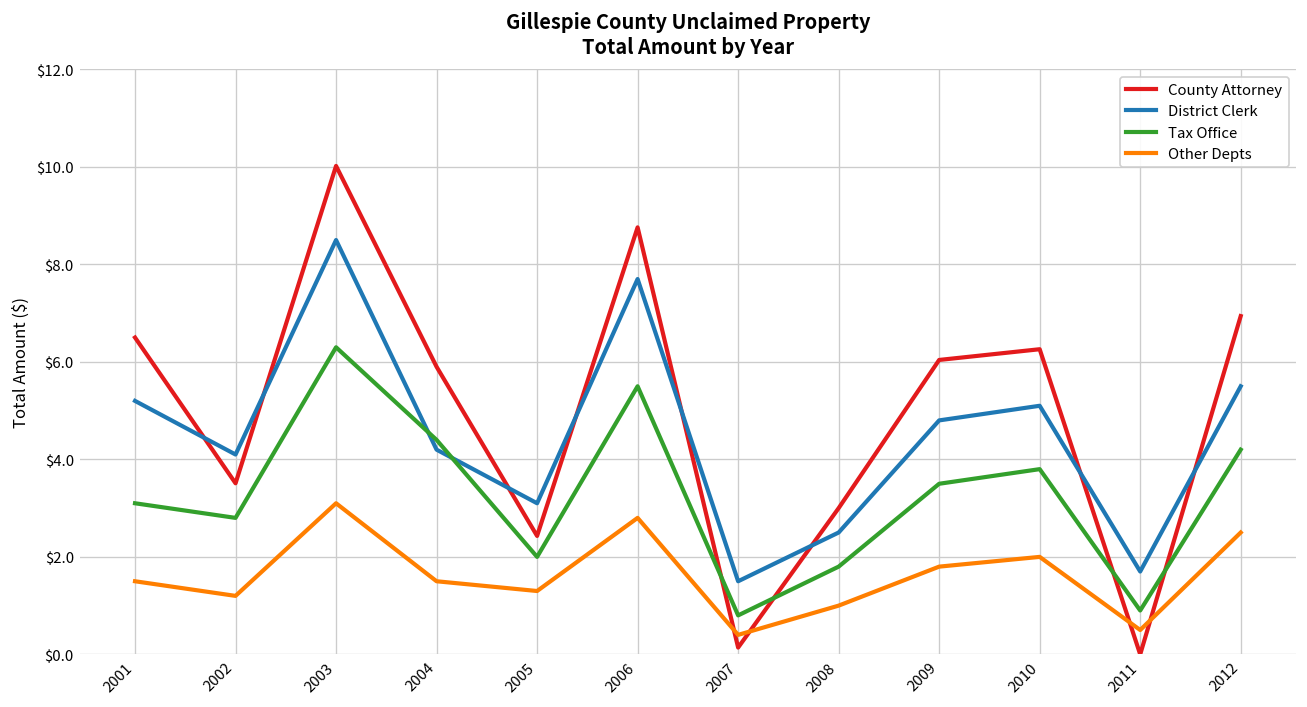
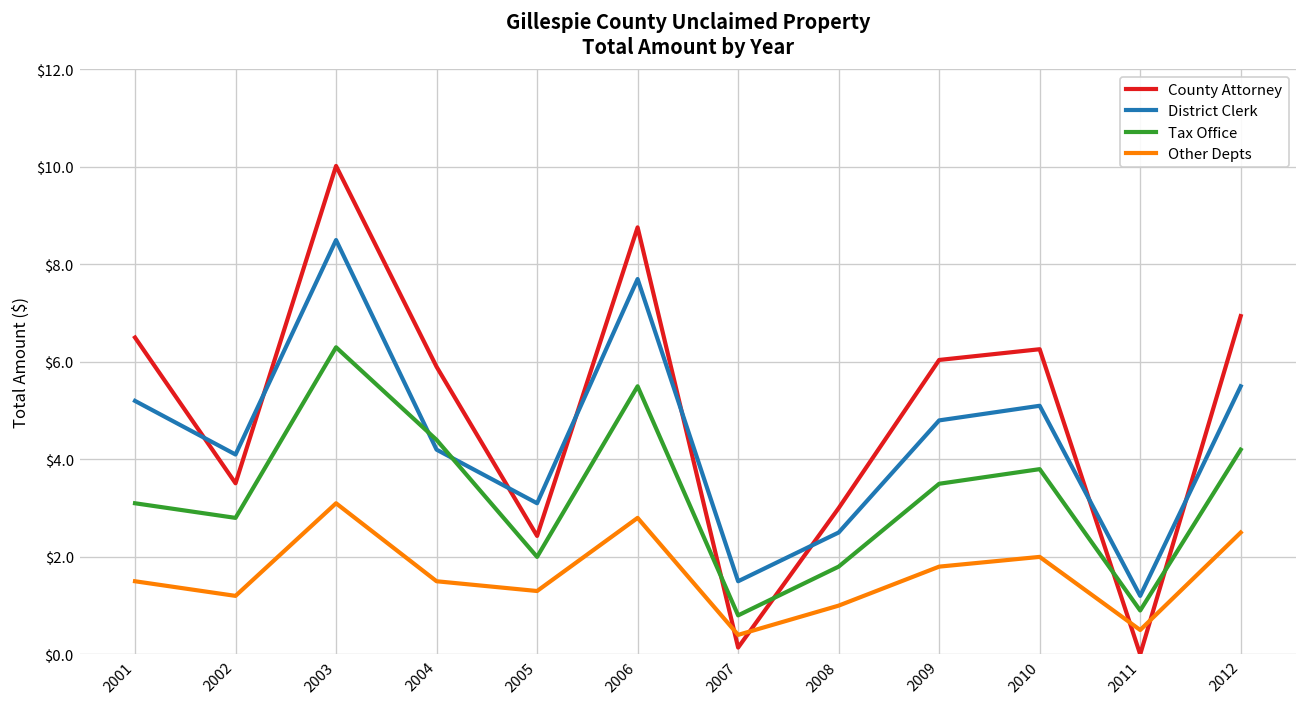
  {
    "County Attorney": {
      "2001": "$6.5",
      "2002": "$3.5",
      "2003": "$10.0",
      "2004": "$5.9",
      "2005": "$2.4",
      "2006": "$8.8",
      "2007": "$0.1",
      "2008": "$3.0",
      "2009": "$6.0",
      "2010": "$6.3",
      "2011": "$0.0",
      "2012": "$6.9"
    },
    "District Clerk": {
      "2001": "$5.2",
      "2002": "$4.1",
      "2003": "$8.5",
      "2004": "$4.2",
      "2005": "$3.1",
      "2006": "$7.7",
      "2007": "$1.5",
      "2008": "$2.5",
      "2009": "$4.8",
      "2010": "$5.1",
-     "2011": "$1.7",
+     "2011": "$1.2",
      "2012": "$5.5"
    },
    "Tax Office": {
      "2001": "$3.1",
      "2002": "$2.8",
      "2003": "$6.3",
      "2004": "$4.4",
      "2005": "$2.0",
      "2006": "$5.5",
      "2007": "$0.8",
      "2008": "$1.8",
      "2009": "$3.5",
      "2010": "$3.8",
      "2011": "$0.9",
      "2012": "$4.2"
    },
    "Other Depts": {
      "2001": "$1.5",
      "2002": "$1.2",
      "2003": "$3.1",
      "2004": "$1.5",
      "2005": "$1.3",
      "2006": "$2.8",
      "2007": "$0.4",
      "2008": "$1.0",
      "2009": "$1.8",
      "2010": "$2.0",
      "2011": "$0.5",
      "2012": "$2.5"
    }
  }
